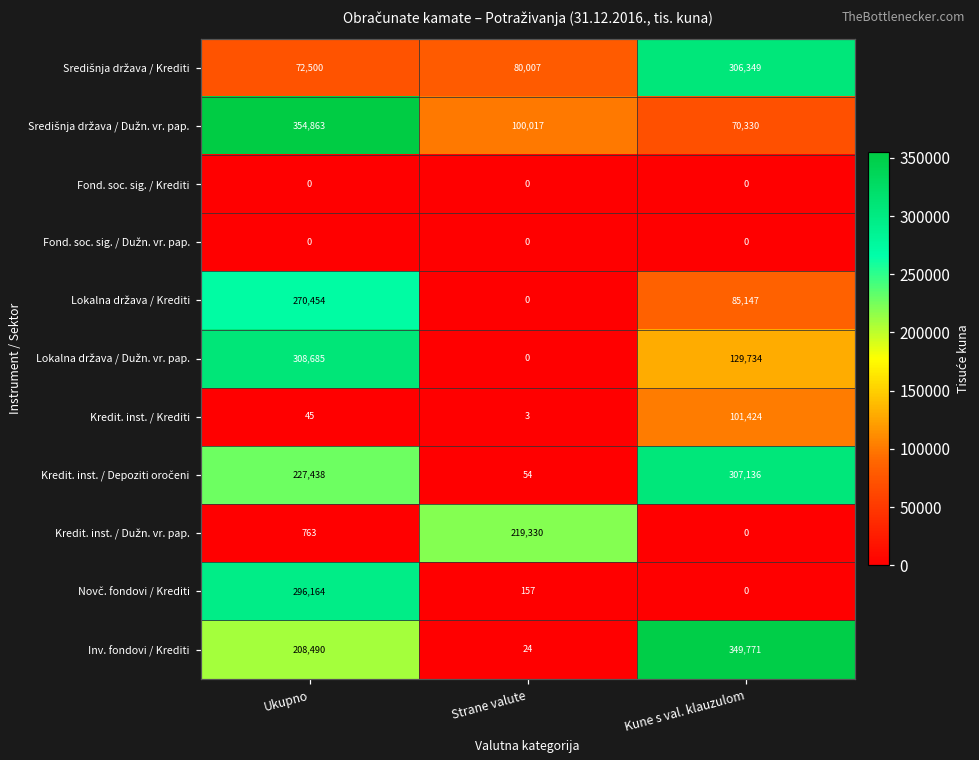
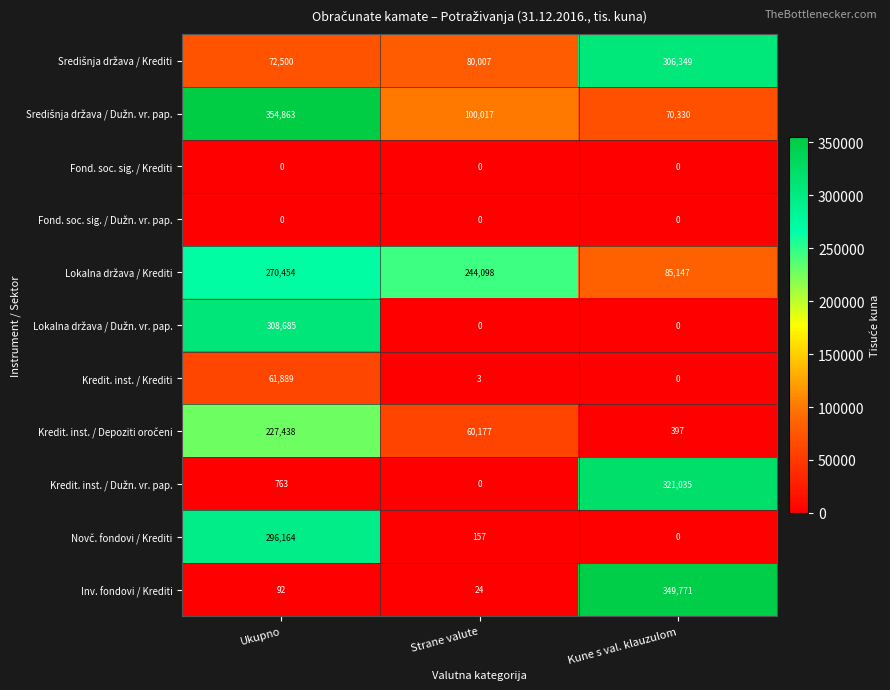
  {
    "Središnja država / Krediti": {
      "Ukupno": "72,500",
      "Strane valute": "80,007",
      "Kune s val. klauzulom": "306,349"
    },
    "Središnja država / Dužn. vr. pap.": {
      "Ukupno": "354,863",
      "Strane valute": "100,017",
      "Kune s val. klauzulom": "70,330"
    },
    "Fond. soc. sig. / Krediti": {
      "Ukupno": "0",
      "Strane valute": "0",
      "Kune s val. klauzulom": "0"
    },
    "Fond. soc. sig. / Dužn. vr. pap.": {
      "Ukupno": "0",
      "Strane valute": "0",
      "Kune s val. klauzulom": "0"
    },
    "Lokalna država / Krediti": {
      "Ukupno": "270,454",
-     "Strane valute": "0",
+     "Strane valute": "244,098",
      "Kune s val. klauzulom": "85,147"
    },
    "Lokalna država / Dužn. vr. pap.": {
      "Ukupno": "308,685",
      "Strane valute": "0",
-     "Kune s val. klauzulom": "129,734"
+     "Kune s val. klauzulom": "0"
    },
    "Kredit. inst. / Krediti": {
-     "Ukupno": "45",
+     "Ukupno": "61,889",
      "Strane valute": "3",
-     "Kune s val. klauzulom": "101,424"
+     "Kune s val. klauzulom": "0"
    },
    "Kredit. inst. / Depoziti oročeni": {
      "Ukupno": "227,438",
-     "Strane valute": "54",
-     "Kune s val. klauzulom": "307,136"
+     "Strane valute": "60,177",
+     "Kune s val. klauzulom": "397"
    },
    "Kredit. inst. / Dužn. vr. pap.": {
      "Ukupno": "763",
-     "Strane valute": "219,330",
-     "Kune s val. klauzulom": "0"
+     "Strane valute": "0",
+     "Kune s val. klauzulom": "321,035"
    },
    "Novč. fondovi / Krediti": {
      "Ukupno": "296,164",
      "Strane valute": "157",
      "Kune s val. klauzulom": "0"
    },
    "Inv. fondovi / Krediti": {
-     "Ukupno": "208,490",
+     "Ukupno": "92",
      "Strane valute": "24",
      "Kune s val. klauzulom": "349,771"
    }
  }
